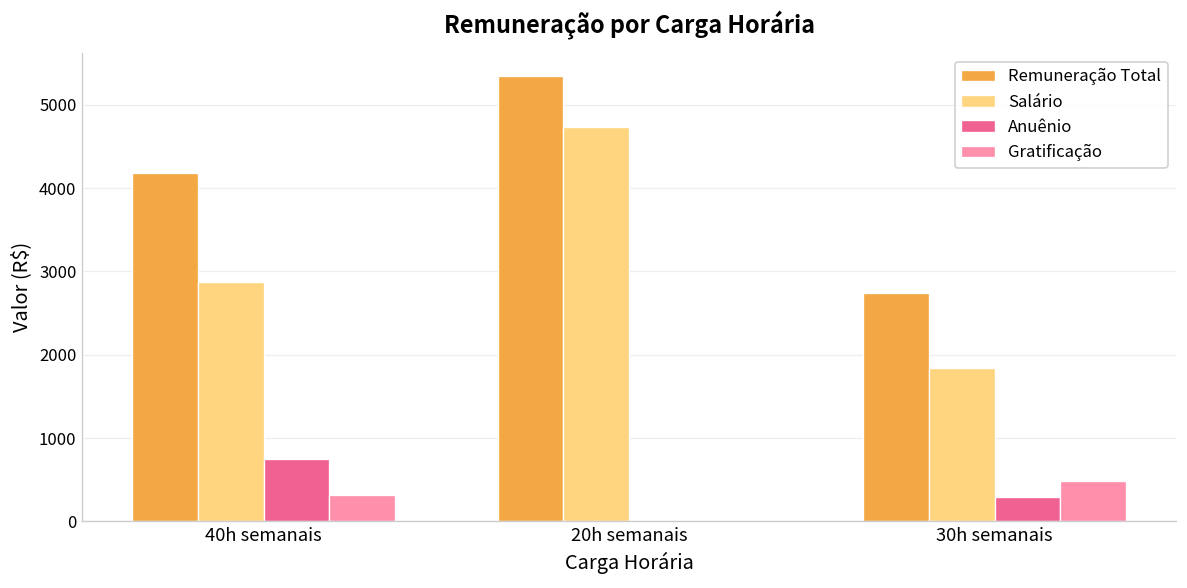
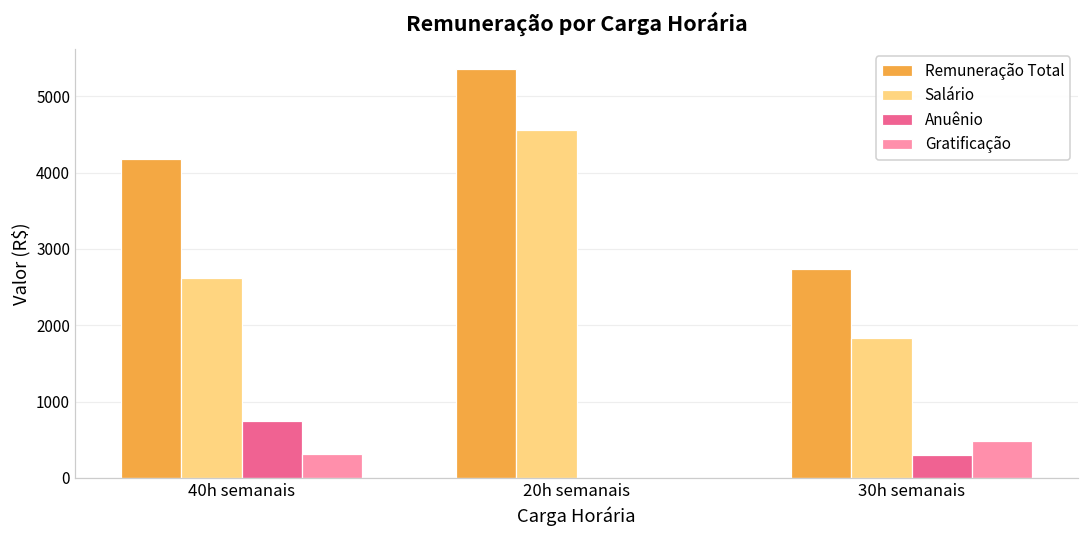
  {
    "Remuneração Total": {
      "40h semanais": 4200,
      "20h semanais": 5400,
      "30h semanais": 2700
    },
    "Salário": {
-     "40h semanais": 2900,
-     "20h semanais": 4700,
+     "40h semanais": 2600,
+     "20h semanais": 4600,
      "30h semanais": 1800
    }
  }
